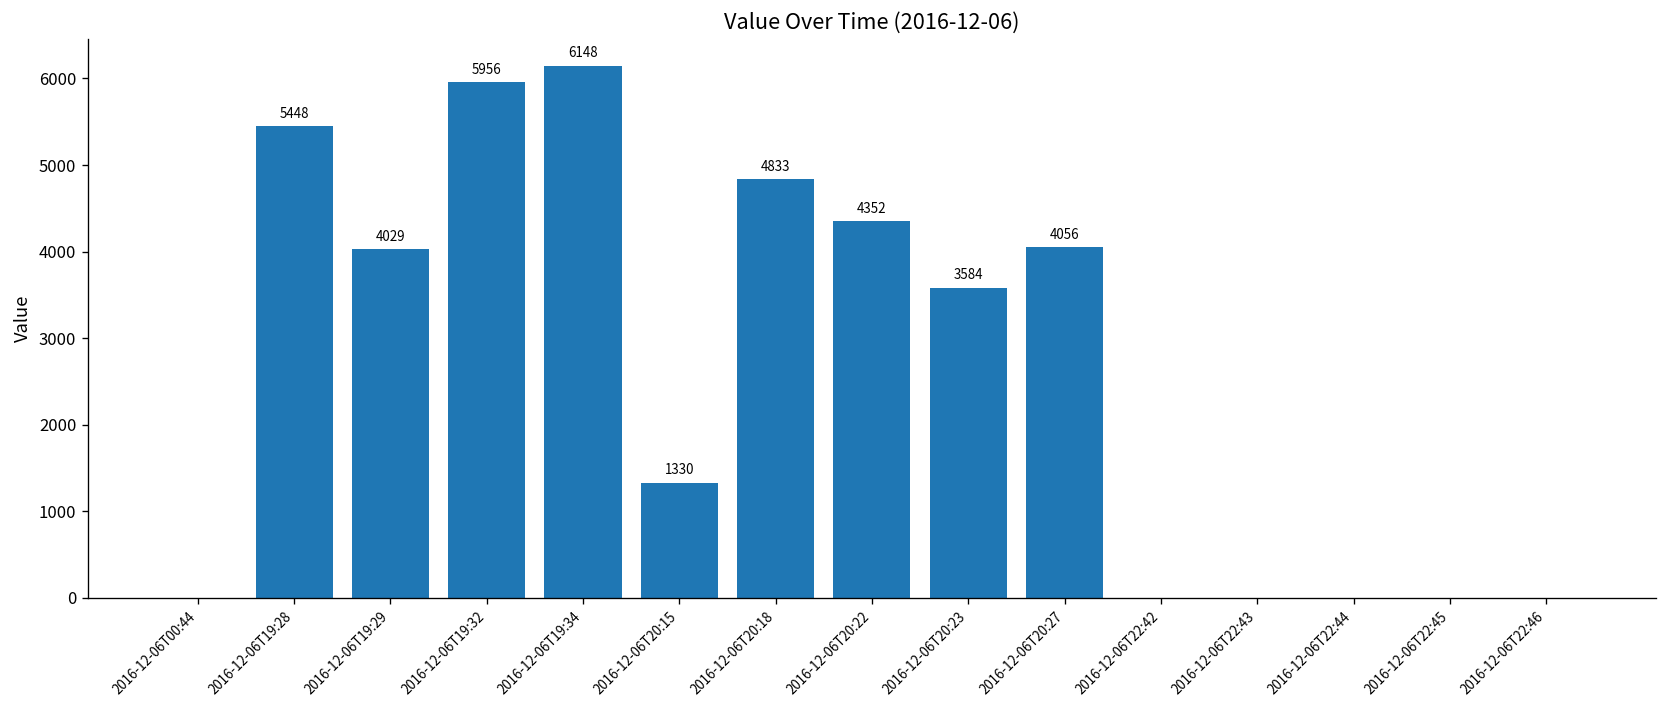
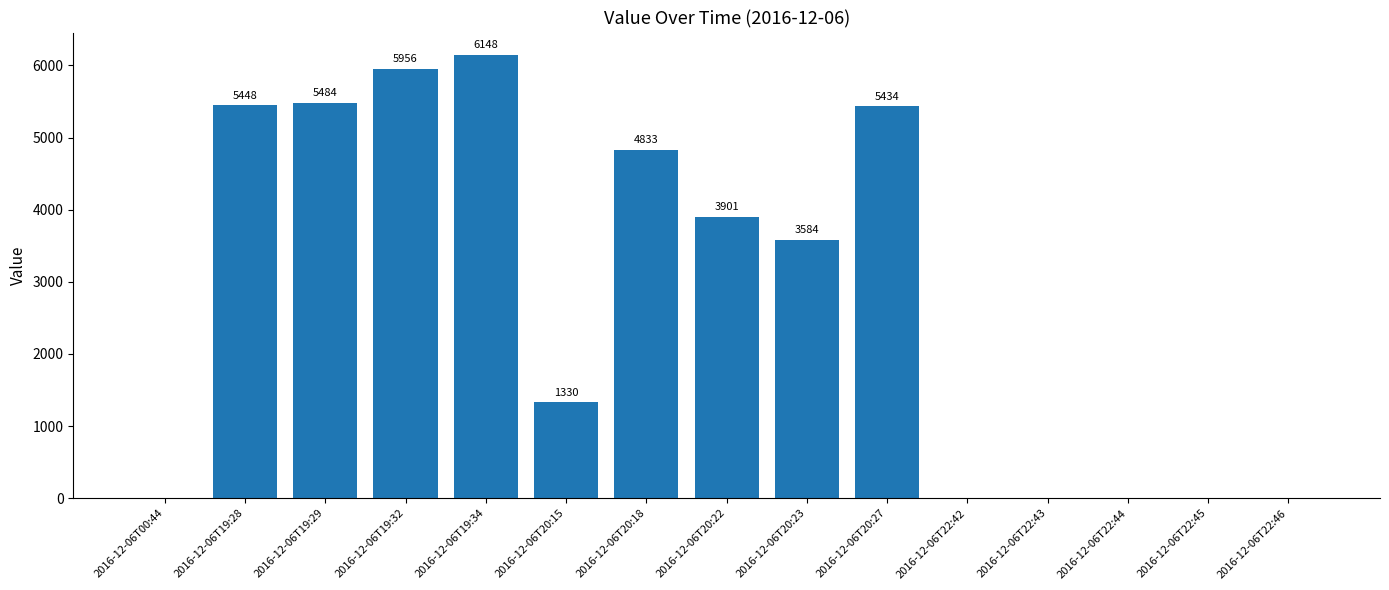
  {
    "2016-12-06T19:28": 5448,
-   "2016-12-06T19:29": 4029,
+   "2016-12-06T19:29": 5484,
    "2016-12-06T19:32": 5956,
    "2016-12-06T19:34": 6148,
    "2016-12-06T20:15": 1330,
    "2016-12-06T20:18": 4833,
-   "2016-12-06T20:22": 4352,
+   "2016-12-06T20:22": 3901,
    "2016-12-06T20:23": 3584,
-   "2016-12-06T20:27": 4056
+   "2016-12-06T20:27": 5434
  }
